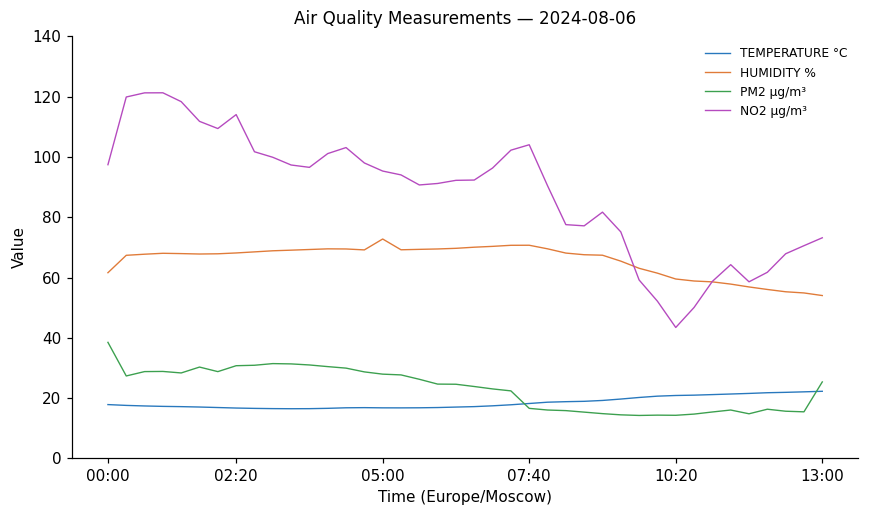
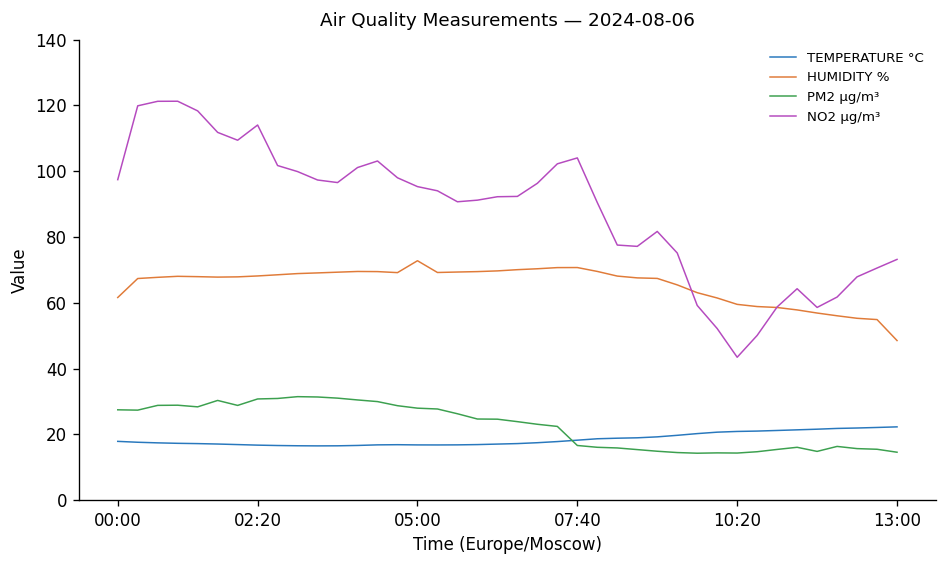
  {
    "TEMPERATURE °C": {
      "00:00": 18,
      "02:20": 17,
      "05:00": 17,
      "07:40": 18,
      "10:20": 21,
      "13:00": 22
    },
    "HUMIDITY %": {
      "00:00": 62,
      "02:20": 68,
      "05:00": 73,
      "07:40": 71,
      "10:20": 60,
-     "13:00": 54
+     "13:00": 49
    },
    "PM2 µg/m³": {
-     "00:00": 39,
+     "00:00": 27,
      "02:20": 31,
      "05:00": 28,
      "07:40": 17,
      "10:20": 14,
-     "13:00": 25
+     "13:00": 15
    },
    "NO2 µg/m³": {
      "00:00": 97,
      "02:20": 114,
      "05:00": 95,
      "07:40": 104,
      "10:20": 43,
      "13:00": 73
    }
  }
